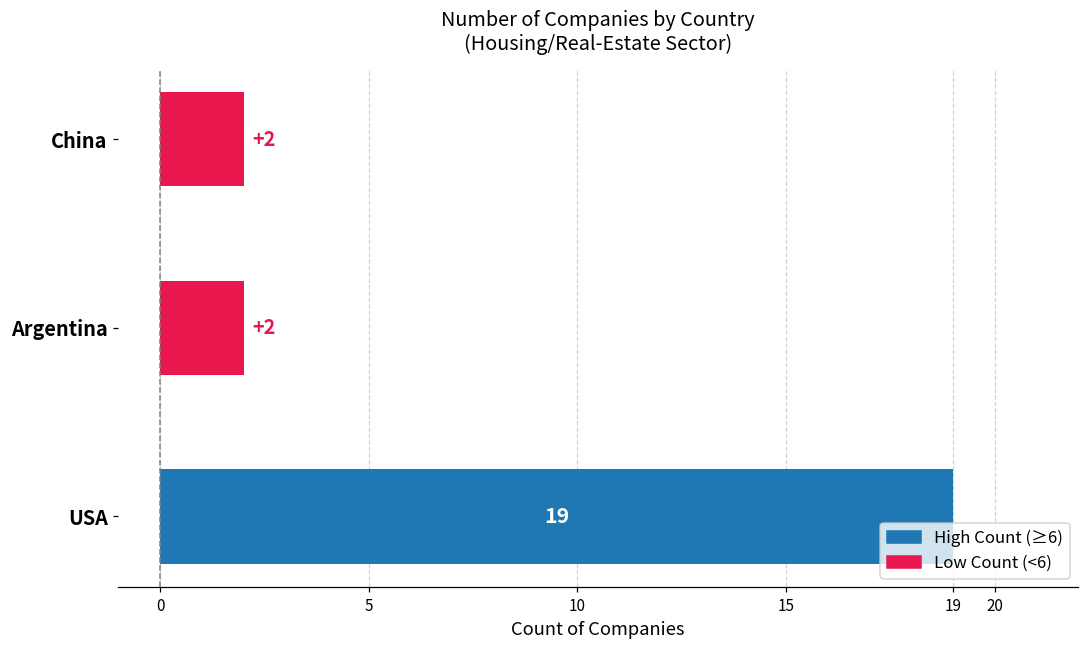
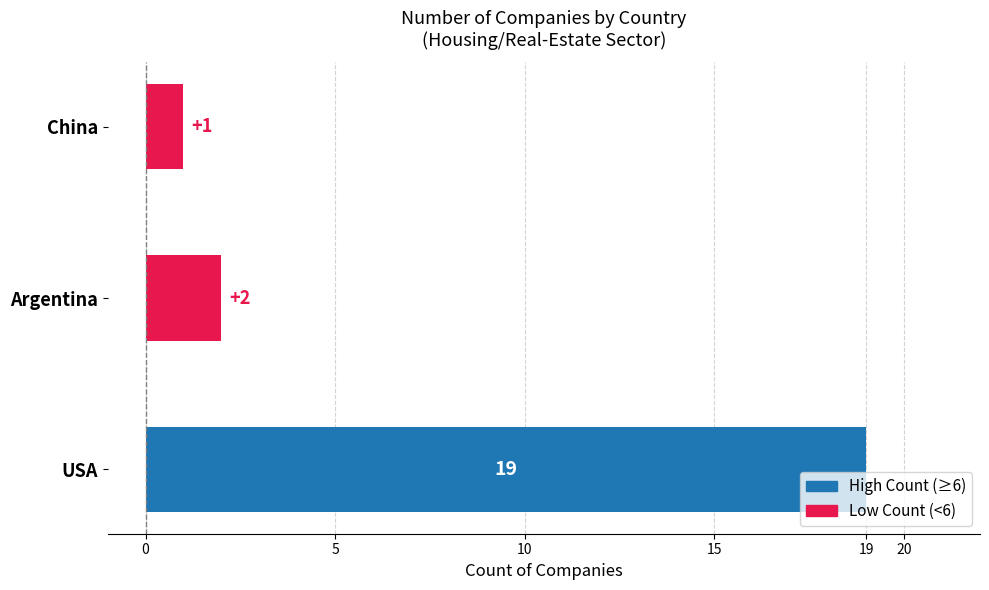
  {
-   "China": "+2",
+   "China": "+1",
    "Argentina": "+2",
    "USA": "19"
  }
